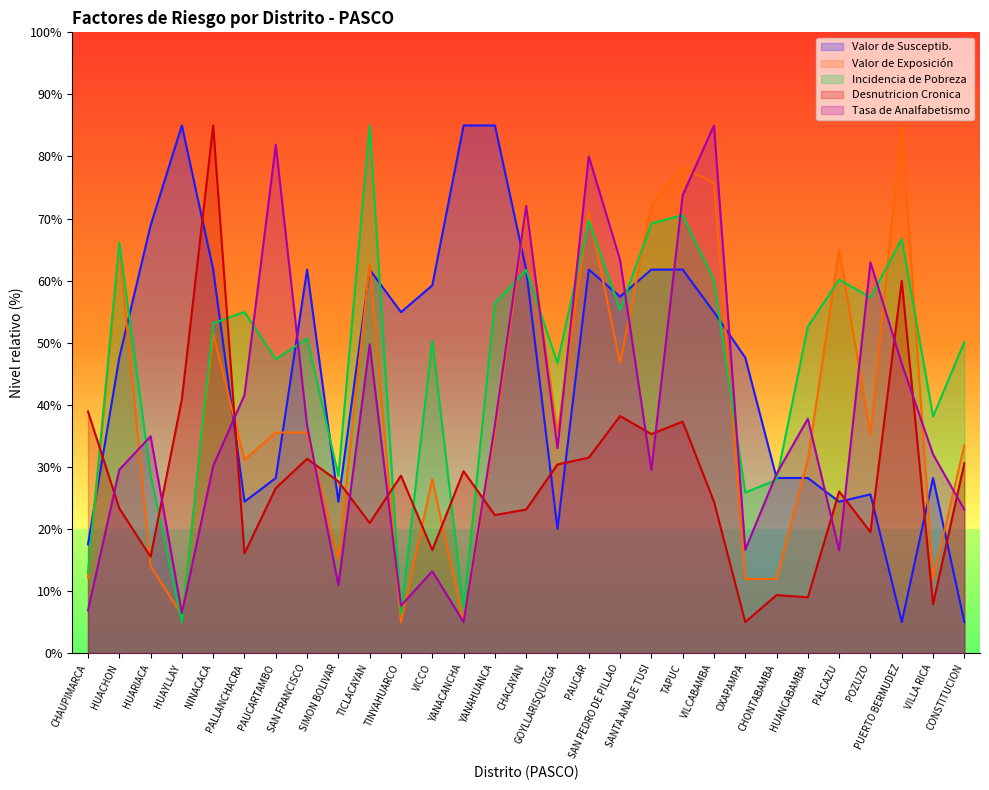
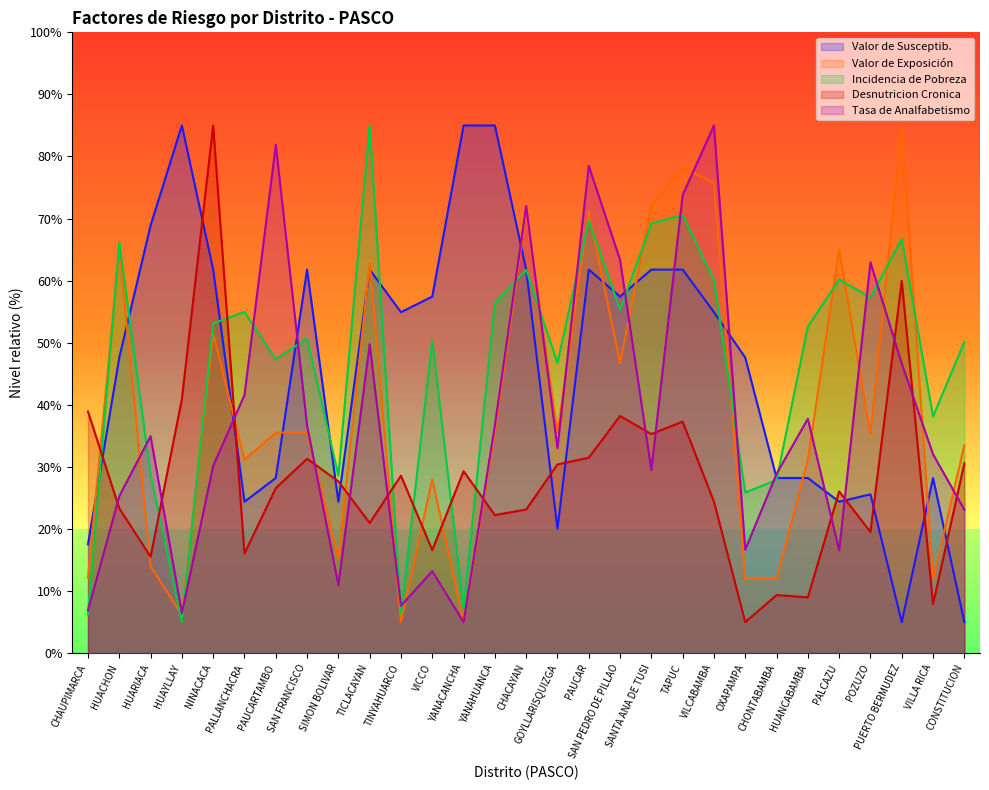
  {
    "Valor de Susceptib.": {
      "CHAUPIMARCA": "18%",
      "HUACHON": "48%",
      "HUARIACA": "69%",
      "HUAYLLAY": "85%",
      "NINACACA": "62%",
      "PALLANCHACRA": "24%",
      "PAUCARTAMBO": "28%",
      "SAN FRANCISCO": "62%",
      "SIMON BOLIVAR": "24%",
      "TICLACAYAN": "62%",
      "TINYAHUARCO": "55%",
-     "VICCO": "59%",
+     "VICCO": "57%",
      "YANACANCHA": "85%",
      "YANAHUANCA": "85%",
      "GOYLLARISQUIZGA": "20%",
      "PAUCAR": "62%",
      "SAN PEDRO DE PILLAO": "57%",
      "SANTA ANA DE TUSI": "62%",
      "TAPUC": "62%",
      "VILCABAMBA": "55%",
      "OXAPAMPA": "48%",
      "HUANCABAMBA": "28%",
      "PALCAZU": "24%",
      "POZUZO": "26%",
      "PUERTO BERMUDEZ": "5%",
      "VILLA RICA": "28%",
      "CONSTITUCION": "5%"
    },
    "Incidencia de Pobreza": {
-     "CHAUPIMARCA": "13%",
+     "CHAUPIMARCA": "6%",
      "HUACHON": "66%",
      "HUARIACA": "29%",
      "HUAYLLAY": "5%",
      "NINACACA": "53%",
      "PALLANCHACRA": "55%",
      "PAUCARTAMBO": "47%",
      "SAN FRANCISCO": "51%",
      "SIMON BOLIVAR": "29%",
      "TICLACAYAN": "85%",
      "TINYAHUARCO": "6%",
      "VICCO": "50%",
      "YANACANCHA": "7%",
      "YANAHUANCA": "56%",
      "GOYLLARISQUIZGA": "47%",
      "PAUCAR": "70%",
      "SAN PEDRO DE PILLAO": "55%",
      "SANTA ANA DE TUSI": "69%",
      "TAPUC": "71%",
      "VILCABAMBA": "60%",
      "OXAPAMPA": "26%",
      "HUANCABAMBA": "53%",
      "PALCAZU": "60%",
      "POZUZO": "57%",
      "PUERTO BERMUDEZ": "67%",
      "VILLA RICA": "38%",
      "CONSTITUCION": "50%"
    },
    "Tasa de Analfabetismo": {
      "CHAUPIMARCA": "7%",
-     "HUACHON": "30%",
+     "HUACHON": "25%",
      "HUARIACA": "35%",
      "NINACACA": "30%",
      "PALLANCHACRA": "42%",
      "PAUCARTAMBO": "82%",
      "SAN FRANCISCO": "37%",
      "SIMON BOLIVAR": "11%",
      "TICLACAYAN": "50%",
      "TINYAHUARCO": "8%",
      "VICCO": "13%",
      "YANAHUANCA": "37%",
      "CHACAYAN": "72%",
      "GOYLLARISQUIZGA": "33%",
-     "PAUCAR": "80%",
+     "PAUCAR": "78%",
      "SAN PEDRO DE PILLAO": "63%",
      "SANTA ANA DE TUSI": "30%",
      "TAPUC": "74%",
      "VILCABAMBA": "85%",
      "OXAPAMPA": "17%",
      "CHONTABAMBA": "29%",
      "HUANCABAMBA": "38%",
      "PALCAZU": "17%",
      "POZUZO": "63%",
      "PUERTO BERMUDEZ": "47%",
      "VILLA RICA": "32%",
      "CONSTITUCION": "23%"
    }
  }
